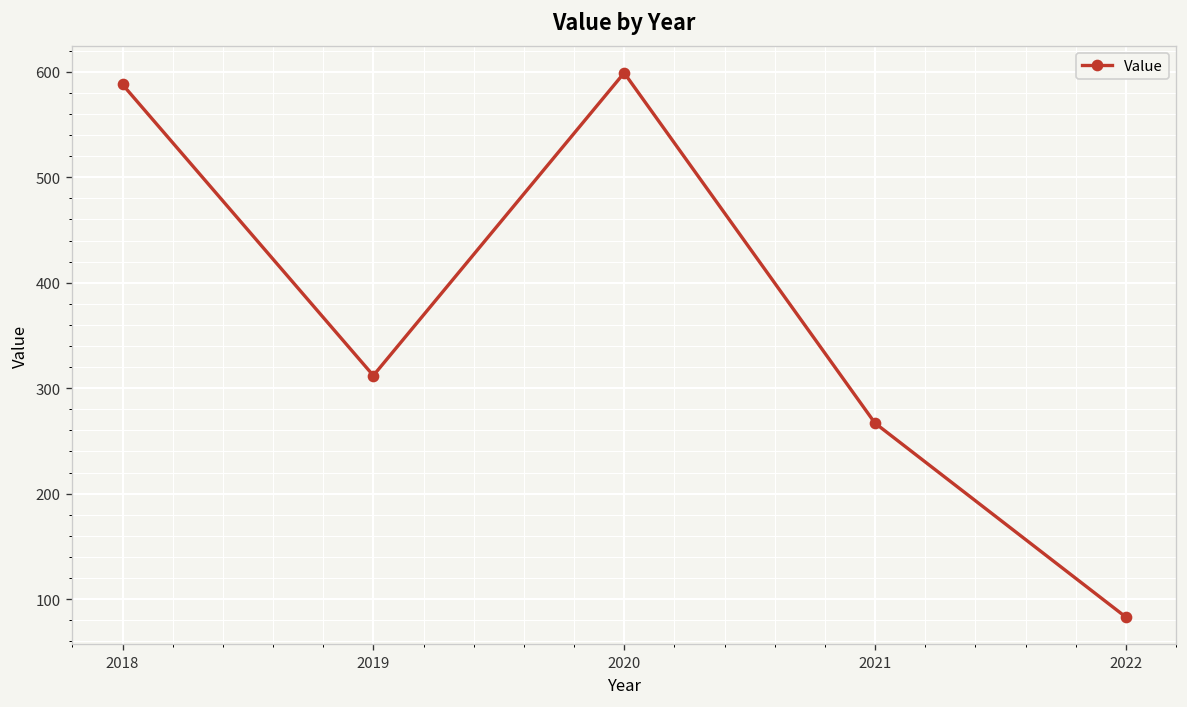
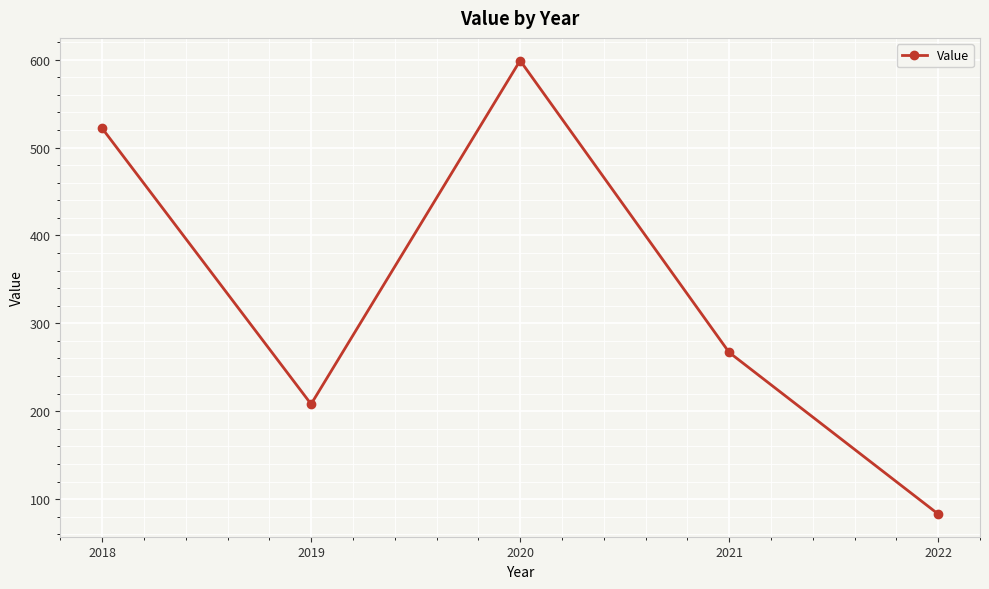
  {
-   "2018": 590,
-   "2019": 310,
+   "2018": 520,
+   "2019": 210,
    "2020": 600,
    "2021": 270,
    "2022": 80
  }
